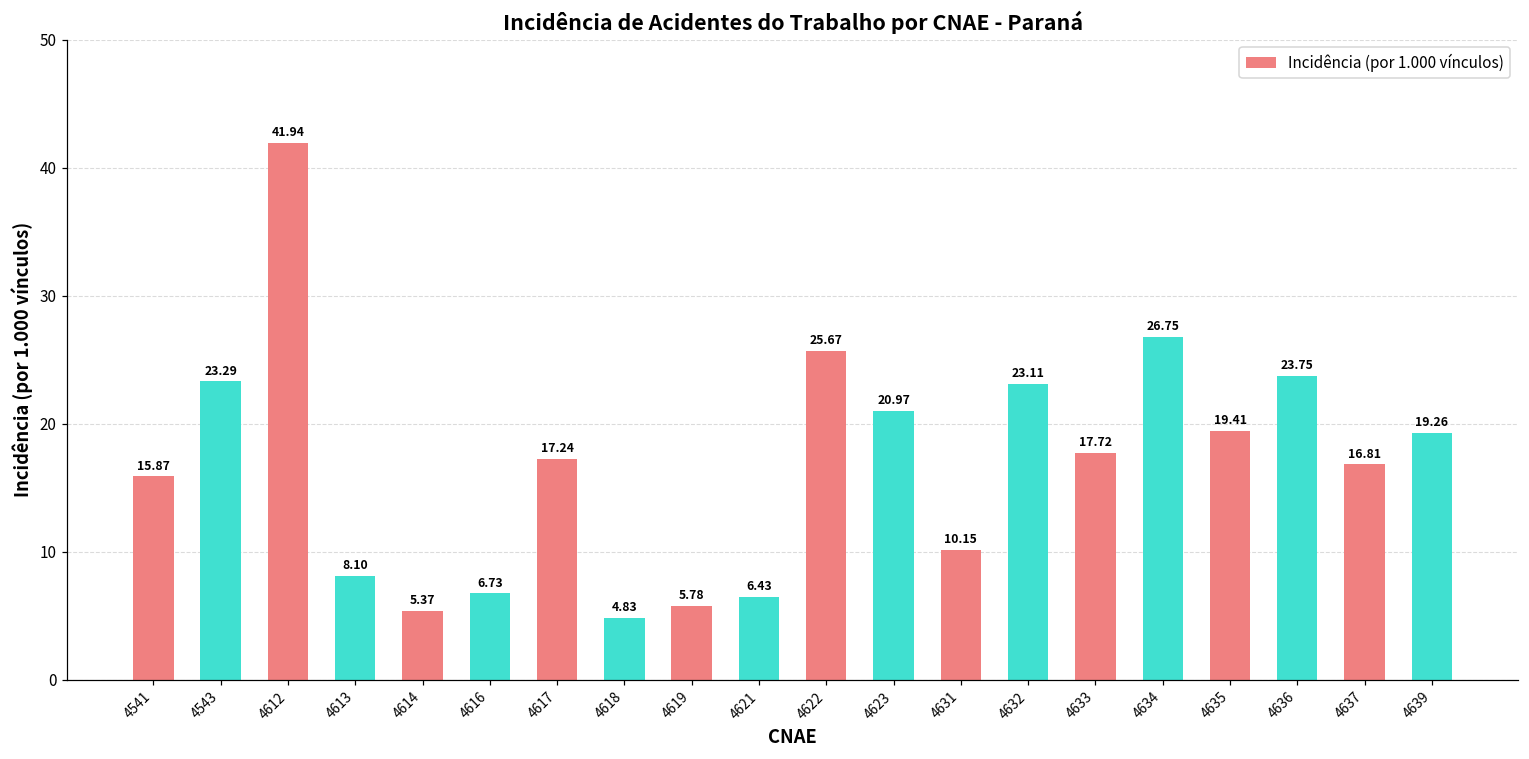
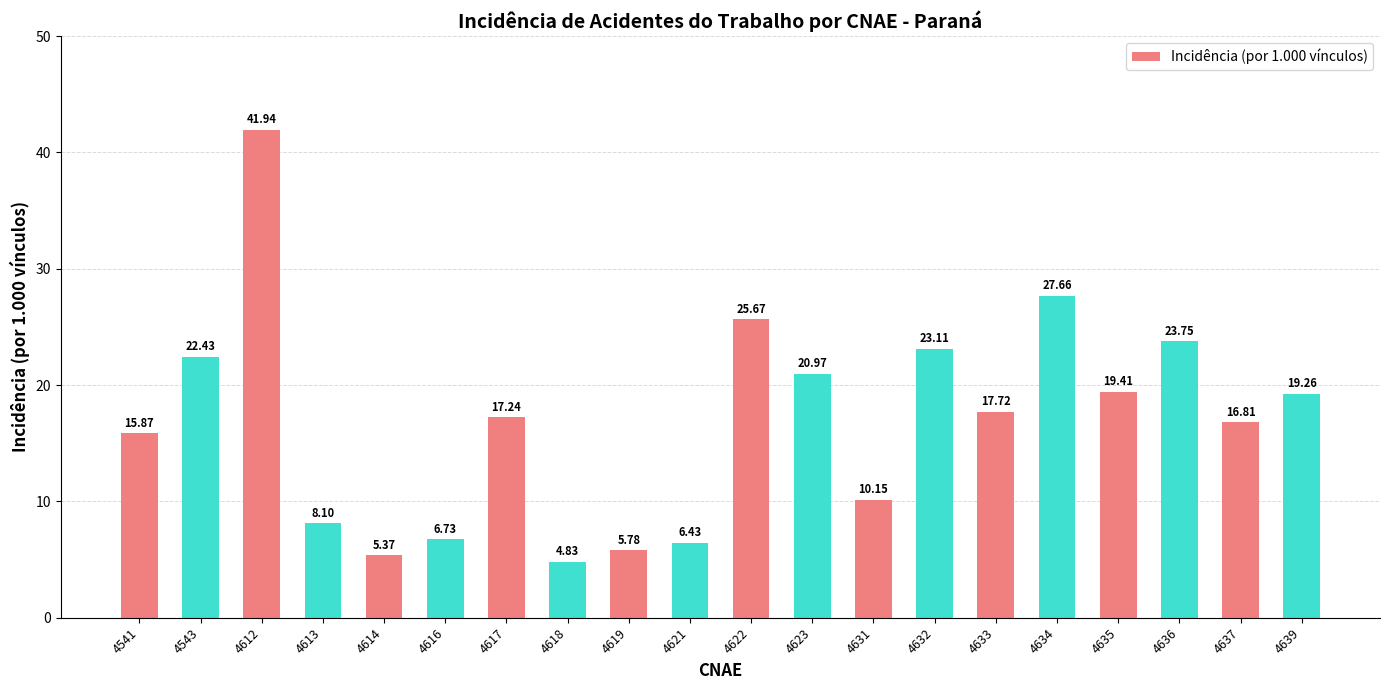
  {
    "4541": 15.87,
-   "4543": 23.29,
+   "4543": 22.43,
    "4612": 41.94,
    "4613": 8.10,
    "4614": 5.37,
    "4616": 6.73,
    "4617": 17.24,
    "4618": 4.83,
    "4619": 5.78,
    "4621": 6.43,
    "4622": 25.67,
    "4623": 20.97,
    "4631": 10.15,
    "4632": 23.11,
    "4633": 17.72,
-   "4634": 26.75,
+   "4634": 27.66,
    "4635": 19.41,
    "4636": 23.75,
    "4637": 16.81,
    "4639": 19.26
  }
